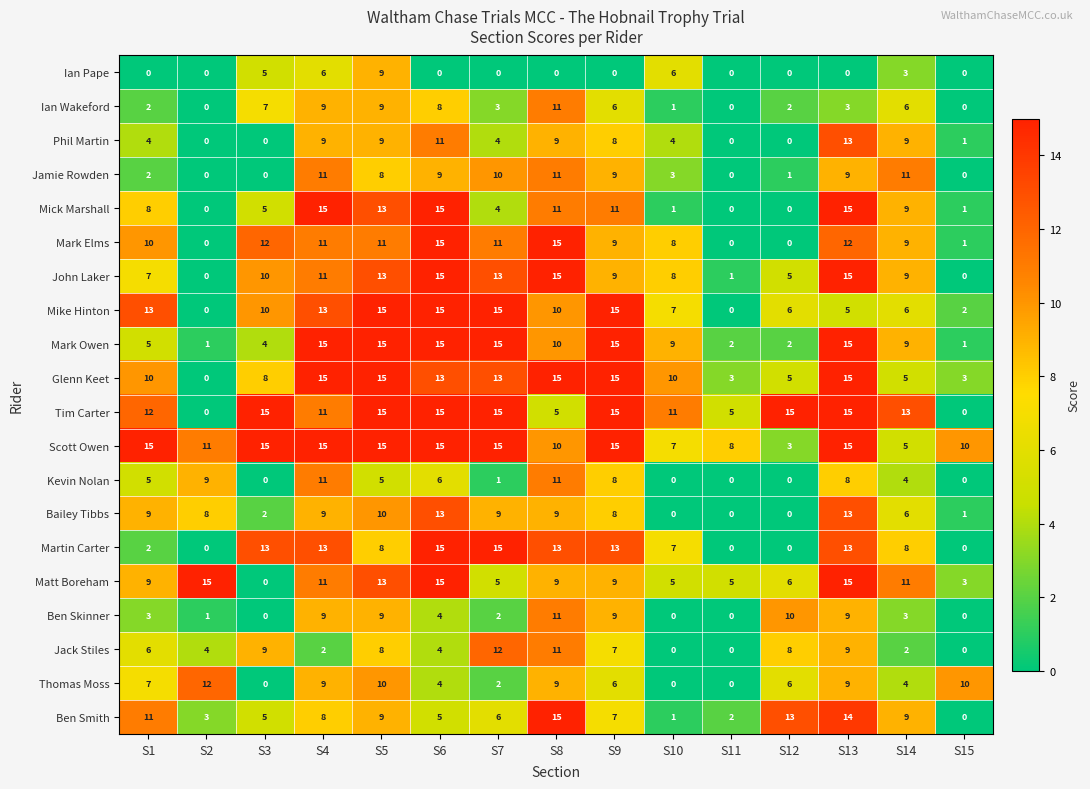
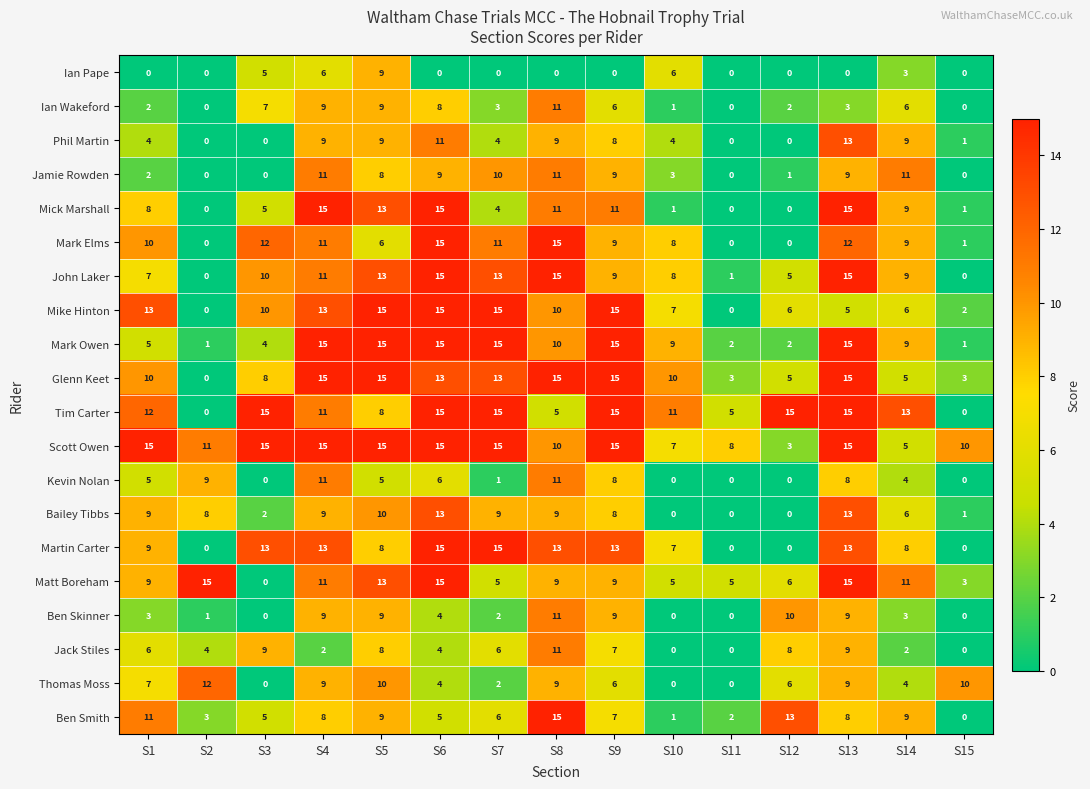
  {
    "Mark Elms": {
      "S1": 10,
      "S2": 0,
      "S3": 12,
      "S4": 11,
-     "S5": 11,
+     "S5": 6,
      "S6": 15,
      "S7": 11,
      "S8": 15,
      "S9": 9,
      "S10": 8,
      "S11": 0,
      "S12": 0,
      "S13": 12,
      "S14": 9,
      "S15": 1
    },
    "Tim Carter": {
      "S1": 12,
      "S2": 0,
      "S3": 15,
      "S4": 11,
-     "S5": 15,
+     "S5": 8,
      "S6": 15,
      "S7": 15,
      "S8": 5,
      "S9": 15,
      "S10": 11,
      "S11": 5,
      "S12": 15,
      "S13": 15,
      "S14": 13,
      "S15": 0
    },
    "Martin Carter": {
-     "S1": 2,
+     "S1": 9,
      "S2": 0,
      "S3": 13,
      "S4": 13,
      "S5": 8,
      "S6": 15,
      "S7": 15,
      "S8": 13,
      "S9": 13,
      "S10": 7,
      "S11": 0,
      "S12": 0,
      "S13": 13,
      "S14": 8,
      "S15": 0
    },
    "Jack Stiles": {
      "S1": 6,
      "S2": 4,
      "S3": 9,
      "S4": 2,
      "S5": 8,
      "S6": 4,
-     "S7": 12,
+     "S7": 6,
      "S8": 11,
      "S9": 7,
      "S10": 0,
      "S11": 0,
      "S12": 8,
      "S13": 9,
      "S14": 2,
      "S15": 0
    },
    "Ben Smith": {
      "S1": 11,
      "S2": 3,
      "S3": 5,
      "S4": 8,
      "S5": 9,
      "S6": 5,
      "S7": 6,
      "S8": 15,
      "S9": 7,
      "S10": 1,
      "S11": 2,
      "S12": 13,
-     "S13": 14,
+     "S13": 8,
      "S14": 9,
      "S15": 0
    }
  }
